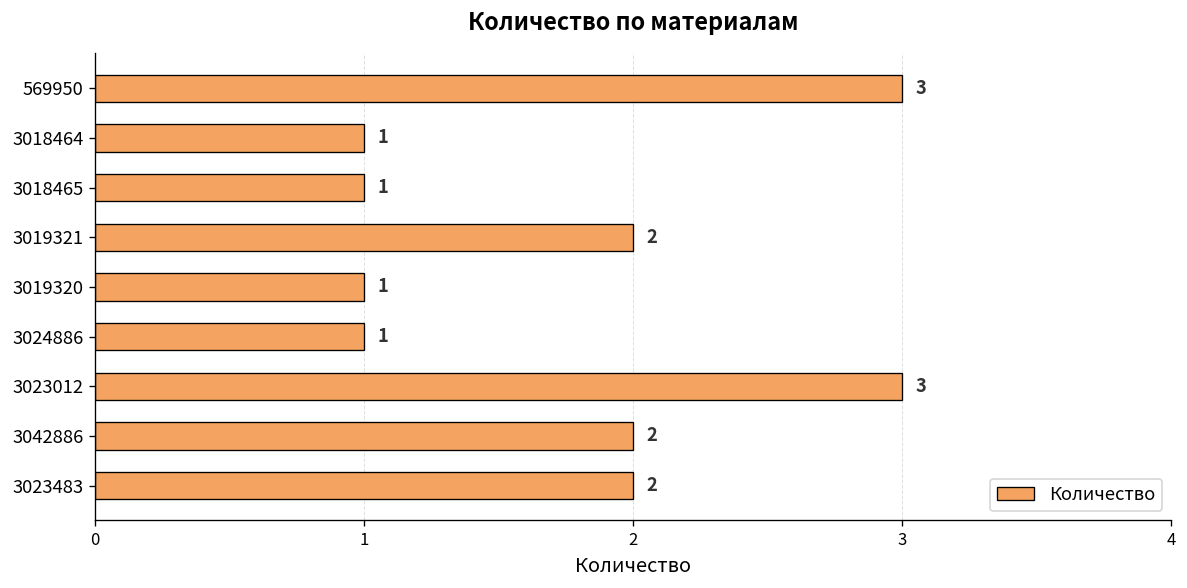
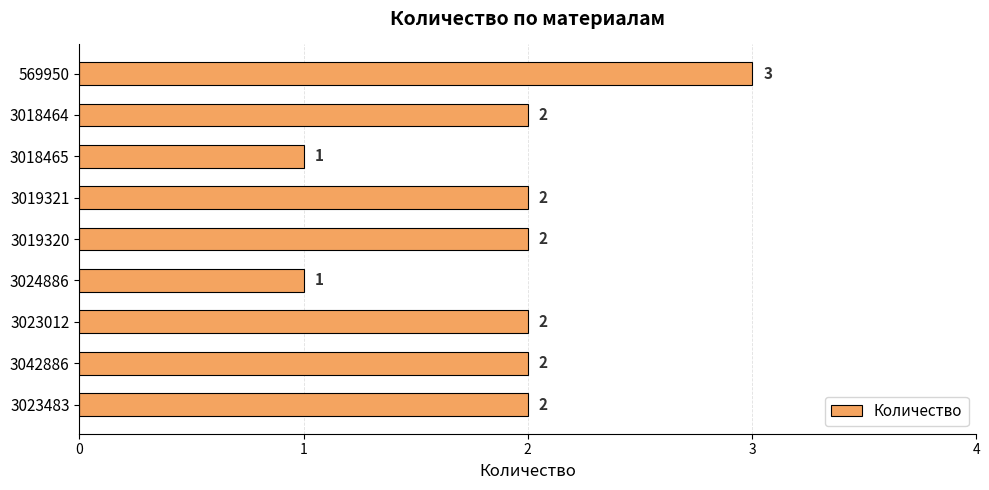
  {
    "569950": 3,
-   "3018464": 1,
+   "3018464": 2,
    "3018465": 1,
    "3019321": 2,
-   "3019320": 1,
+   "3019320": 2,
    "3024886": 1,
-   "3023012": 3,
+   "3023012": 2,
    "3042886": 2,
    "3023483": 2
  }
